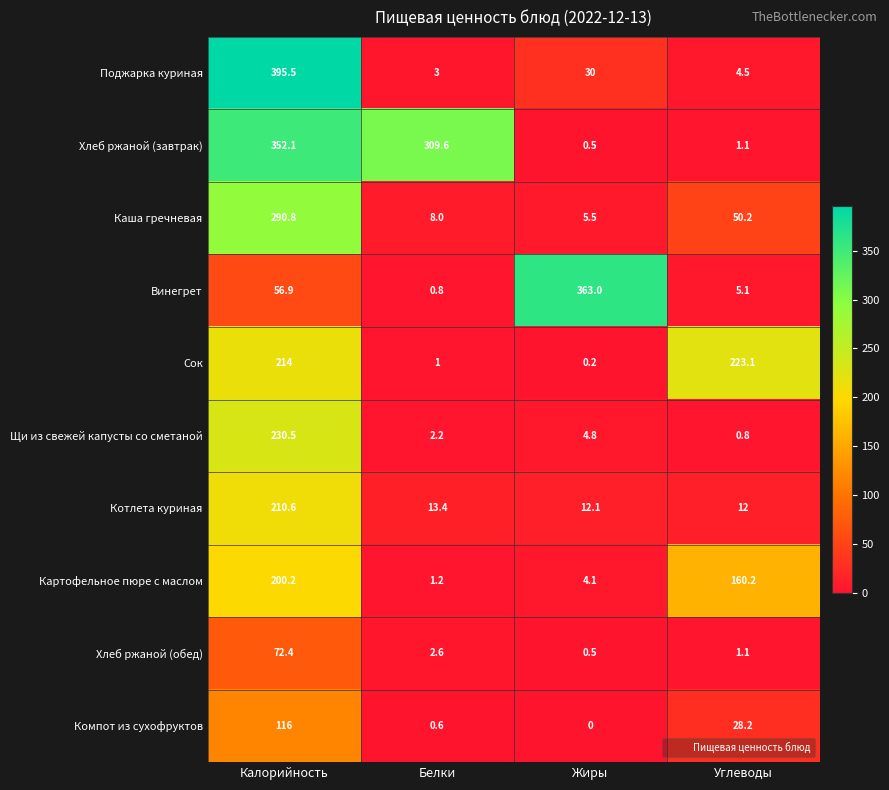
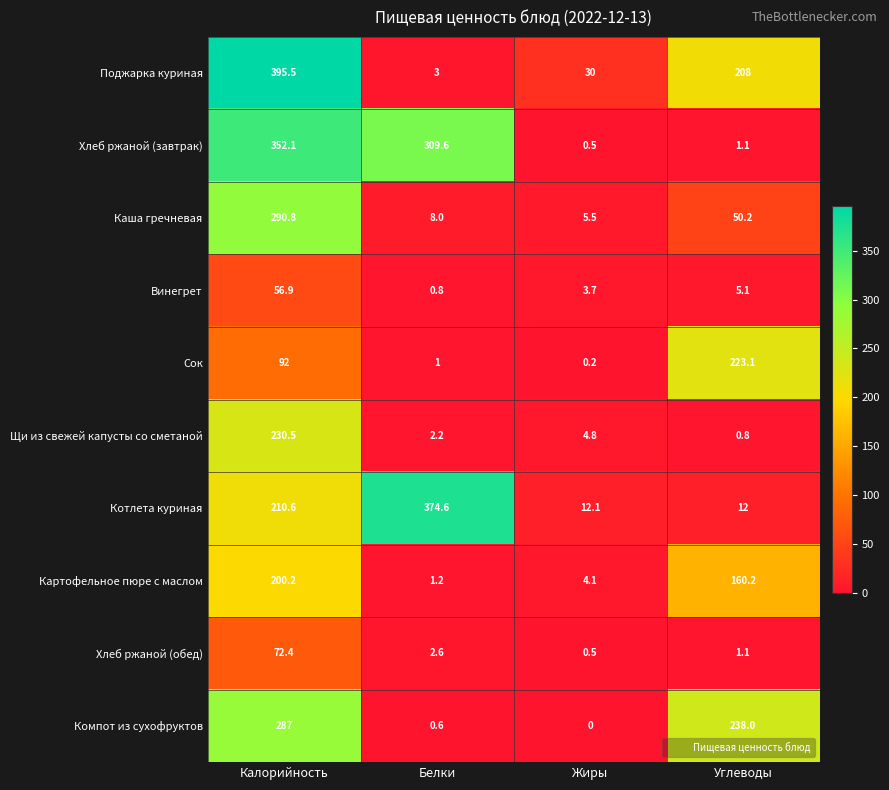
  {
    "Поджарка куриная": {
      "Калорийность": 395.5,
      "Белки": 3,
      "Жиры": 30,
-     "Углеводы": 4.5
+     "Углеводы": 208
    },
    "Хлеб ржаной (завтрак)": {
      "Калорийность": 352.1,
      "Белки": 309.6,
      "Жиры": 0.5,
      "Углеводы": 1.1
    },
    "Каша гречневая": {
      "Калорийность": 290.8,
      "Белки": 8.0,
      "Жиры": 5.5,
      "Углеводы": 50.2
    },
    "Винегрет": {
      "Калорийность": 56.9,
      "Белки": 0.8,
-     "Жиры": 363.0,
+     "Жиры": 3.7,
      "Углеводы": 5.1
    },
    "Сок": {
-     "Калорийность": 214,
+     "Калорийность": 92,
      "Белки": 1,
      "Жиры": 0.2,
      "Углеводы": 223.1
    },
    "Щи из свежей капусты со сметаной": {
      "Калорийность": 230.5,
      "Белки": 2.2,
      "Жиры": 4.8,
      "Углеводы": 0.8
    },
    "Котлета куриная": {
      "Калорийность": 210.6,
-     "Белки": 13.4,
+     "Белки": 374.6,
      "Жиры": 12.1,
      "Углеводы": 12
    },
    "Картофельное пюре с маслом": {
      "Калорийность": 200.2,
      "Белки": 1.2,
      "Жиры": 4.1,
      "Углеводы": 160.2
    },
    "Хлеб ржаной (обед)": {
      "Калорийность": 72.4,
      "Белки": 2.6,
      "Жиры": 0.5,
      "Углеводы": 1.1
    },
    "Компот из сухофруктов": {
-     "Калорийность": 116,
+     "Калорийность": 287,
      "Белки": 0.6,
      "Жиры": 0,
-     "Углеводы": 28.2
+     "Углеводы": 238.0
    }
  }
